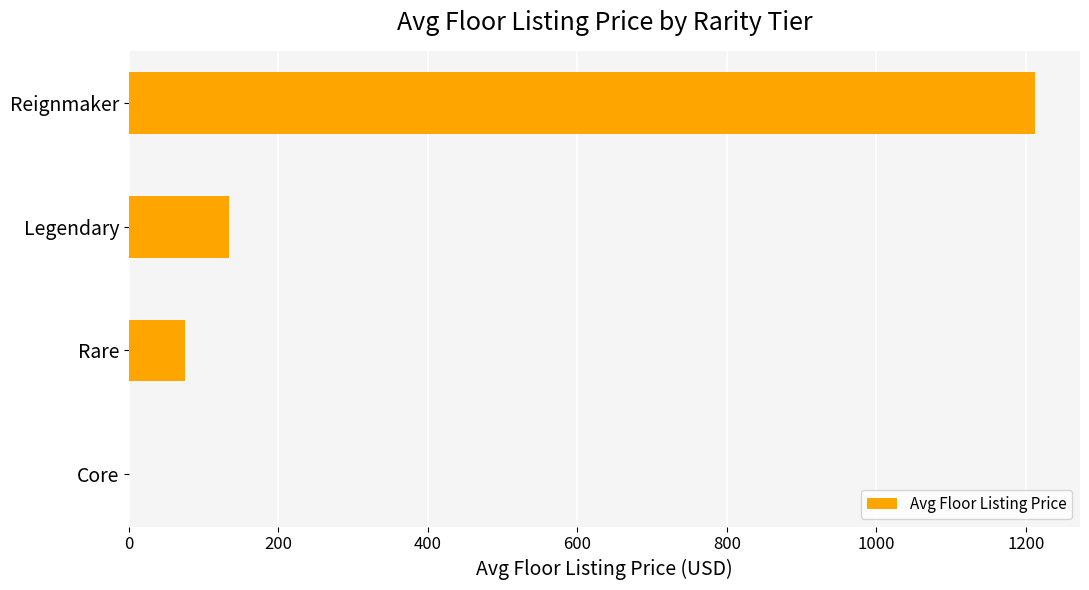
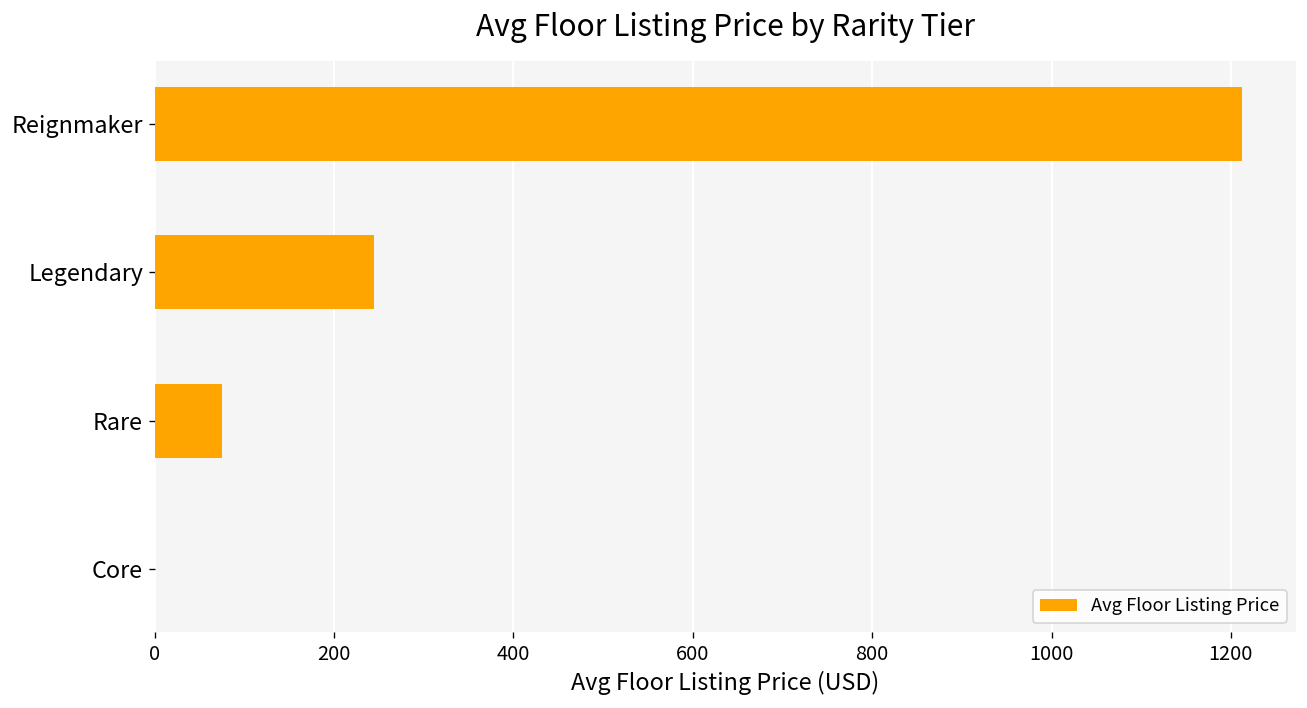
  {
    "Reignmaker": 1210,
-   "Legendary": 130,
+   "Legendary": 250,
    "Rare": 80
  }
